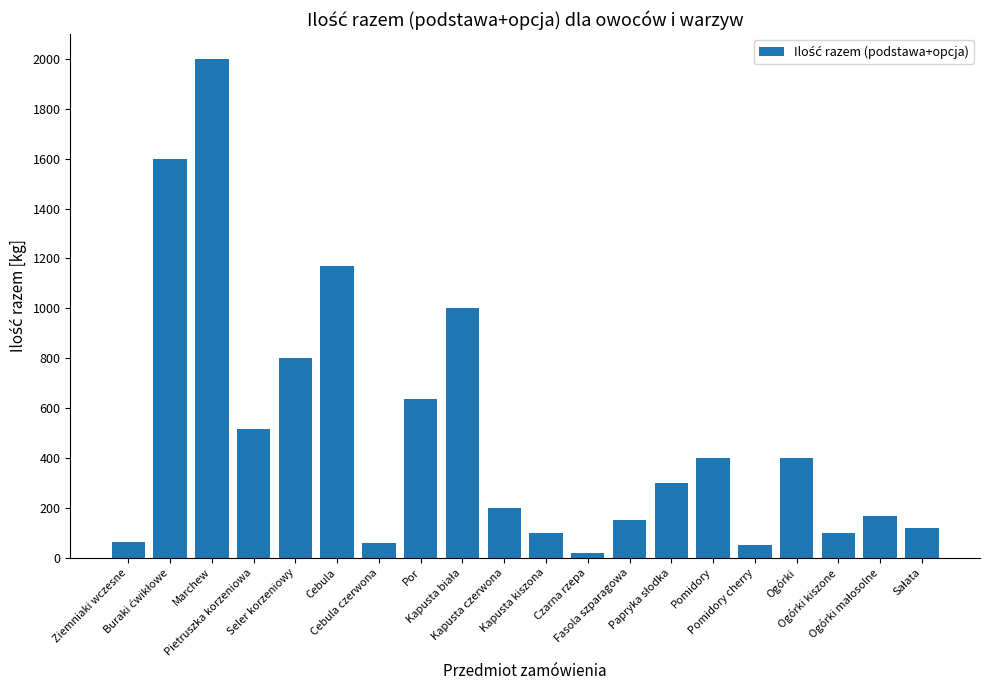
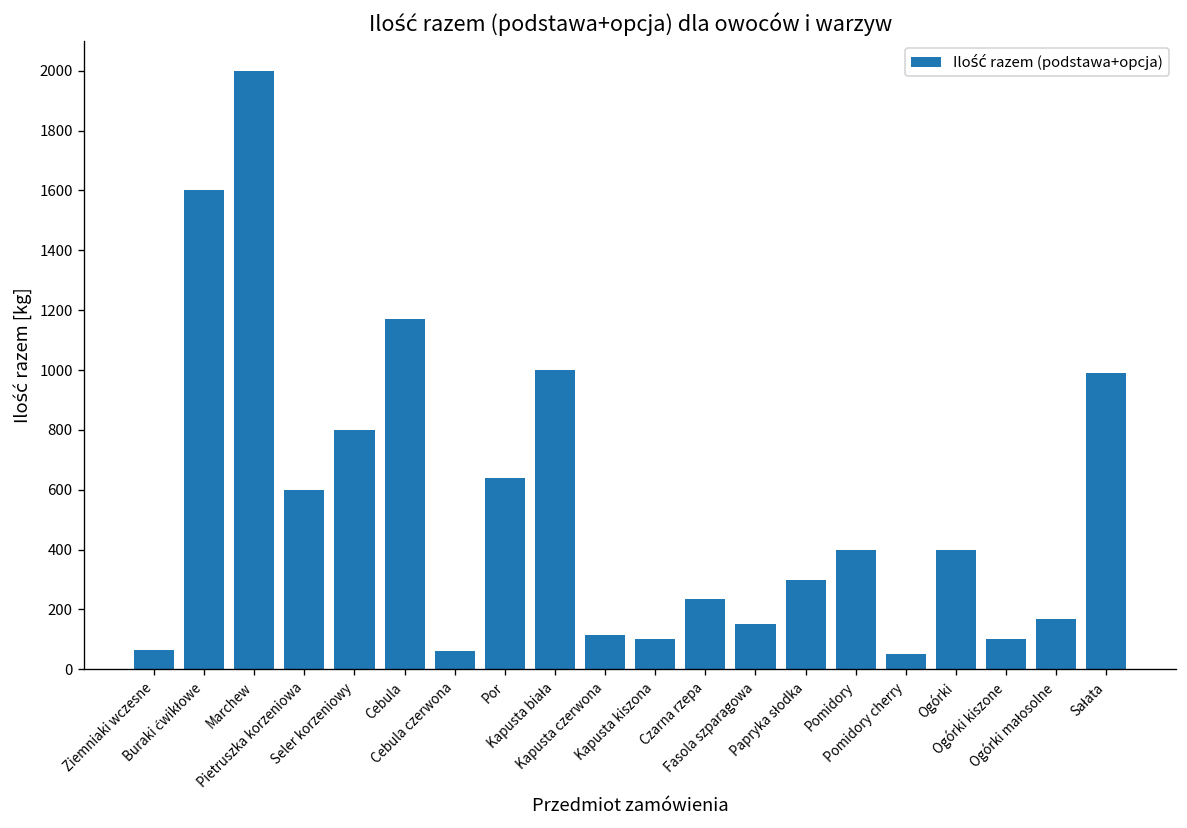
  {
    "Ziemniaki wczesne": 60,
    "Buraki ćwikłowe": 1600,
    "Marchew": 2000,
-   "Pietruszka korzeniowa": 520,
+   "Pietruszka korzeniowa": 600,
    "Seler korzeniowy": 800,
    "Cebula": 1170,
    "Cebula czerwona": 60,
    "Por": 640,
    "Kapusta biała": 1000,
-   "Kapusta czerwona": 200,
+   "Kapusta czerwona": 120,
    "Kapusta kiszona": 100,
-   "Czarna rzepa": 20,
+   "Czarna rzepa": 240,
    "Fasola szparagowa": 150,
    "Papryka słodka": 300,
    "Pomidory": 400,
    "Pomidory cherry": 50,
    "Ogórki": 400,
    "Ogórki kiszone": 100,
    "Ogórki małosolne": 170,
-   "Sałata": 120
+   "Sałata": 990
  }
